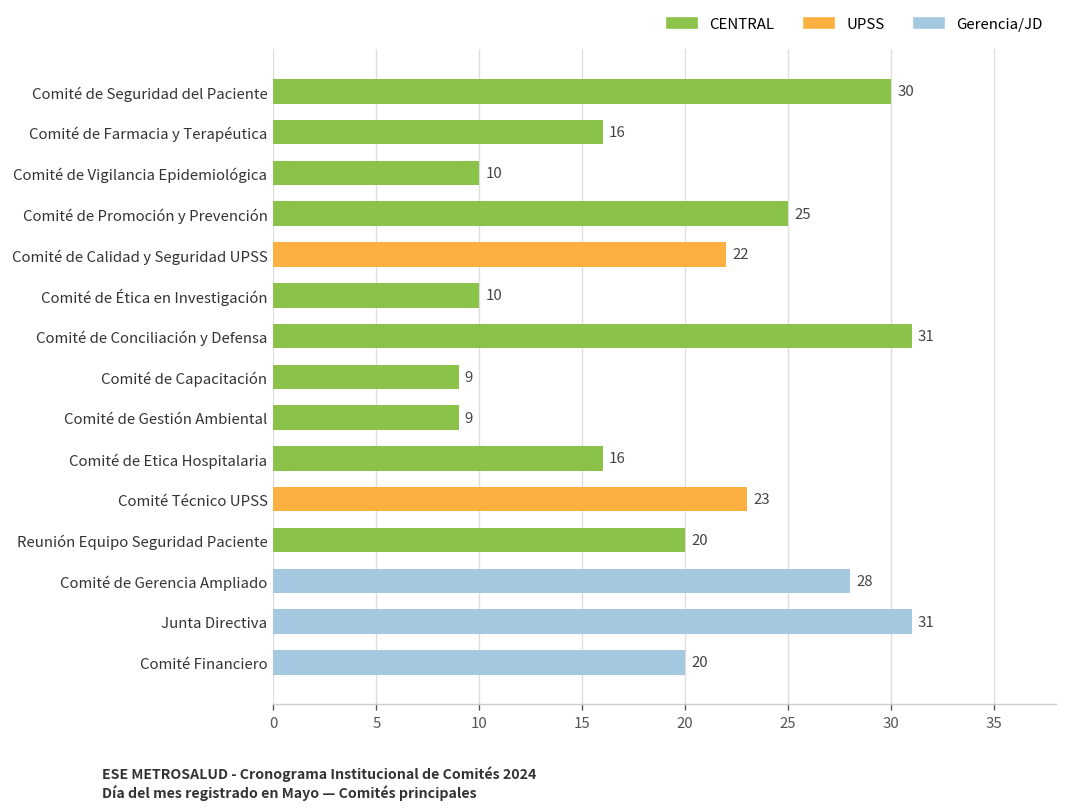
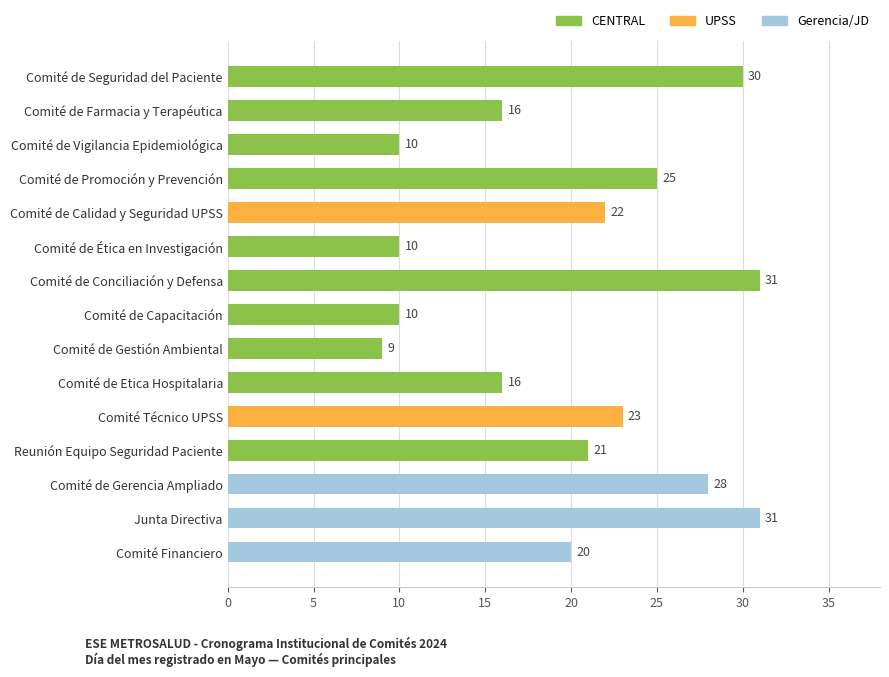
  {
    "Comité de Seguridad del Paciente": 30,
    "Comité de Farmacia y Terapéutica": 16,
    "Comité de Vigilancia Epidemiológica": 10,
    "Comité de Promoción y Prevención": 25,
    "Comité de Calidad y Seguridad UPSS": 22,
    "Comité de Ética en Investigación": 10,
    "Comité de Conciliación y Defensa": 31,
-   "Comité de Capacitación": 9,
+   "Comité de Capacitación": 10,
    "Comité de Gestión Ambiental": 9,
    "Comité de Etica Hospitalaria": 16,
    "Comité Técnico UPSS": 23,
-   "Reunión Equipo Seguridad Paciente": 20,
+   "Reunión Equipo Seguridad Paciente": 21,
    "Comité de Gerencia Ampliado": 28,
    "Junta Directiva": 31,
    "Comité Financiero": 20
  }
